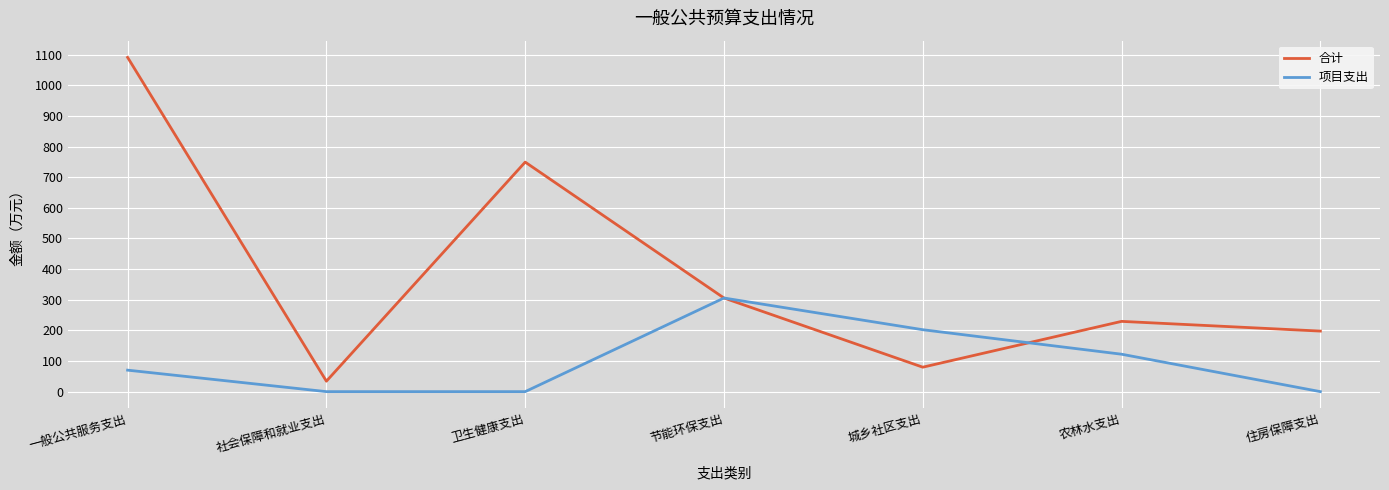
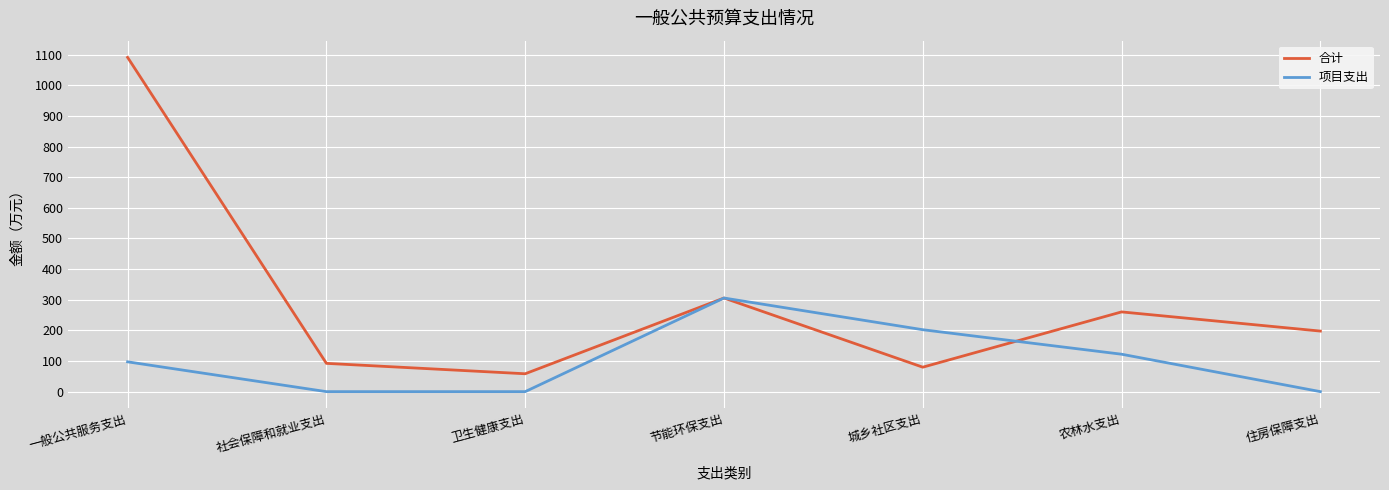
  {
    "合计": {
      "一般公共服务支出": 1090,
-     "社会保障和就业支出": 30,
-     "卫生健康支出": 750,
+     "社会保障和就业支出": 90,
+     "卫生健康支出": 60,
      "城乡社区支出": 80,
-     "农林水支出": 230,
+     "农林水支出": 260,
      "住房保障支出": 200
    },
    "项目支出": {
-     "一般公共服务支出": 70,
+     "一般公共服务支出": 100,
      "社会保障和就业支出": 0,
      "卫生健康支出": 0,
      "城乡社区支出": 200,
      "农林水支出": 120,
      "住房保障支出": 0
    }
  }
